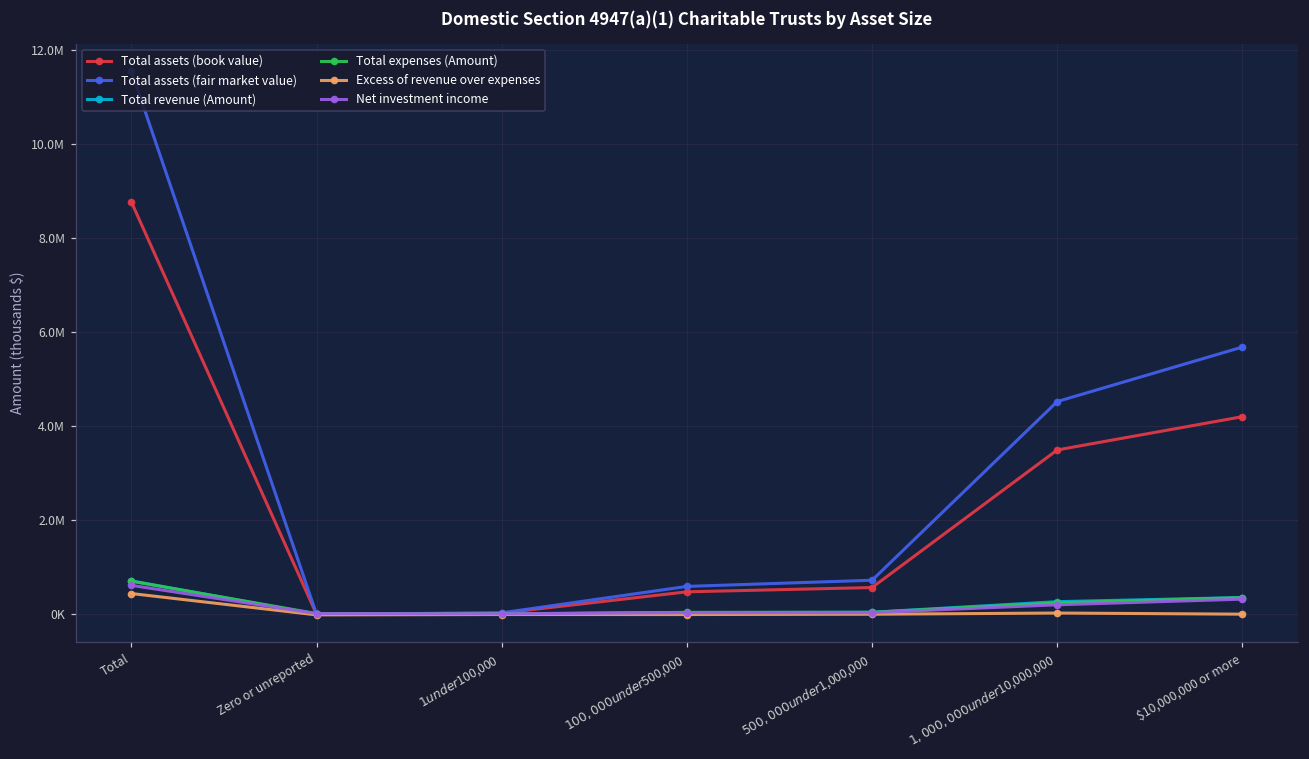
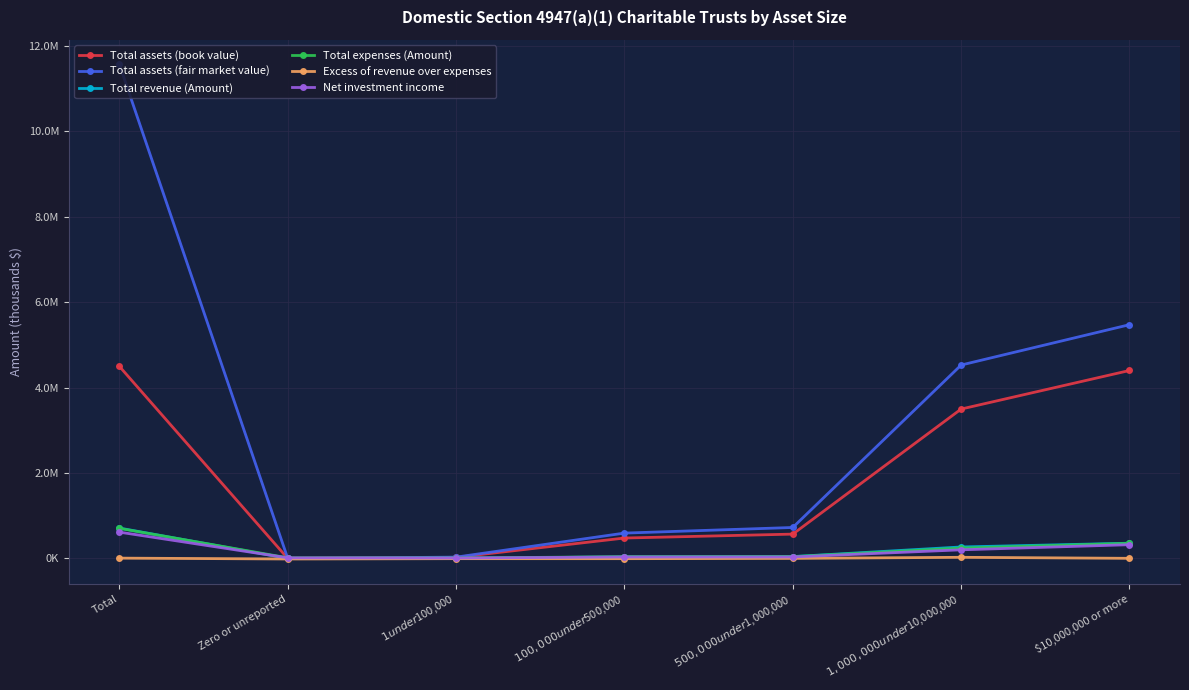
  {
    "Total assets (book value)": {
-     "Total": 8800000,
-     "$10,000,000 or more": 4200000
+     "Total": 4500000,
+     "$10,000,000 or more": 4400000
    },
    "Total assets (fair market value)": {
-     "$10,000,000 or more": 5700000
+     "$10,000,000 or more": 5500000
    },
    "Excess of revenue over expenses": {
-     "Total": 400000,
+     "Total": 0,
      "$10,000,000 or more": 0
    },
    "Net investment income": {
      "Total": 600000
    }
  }
